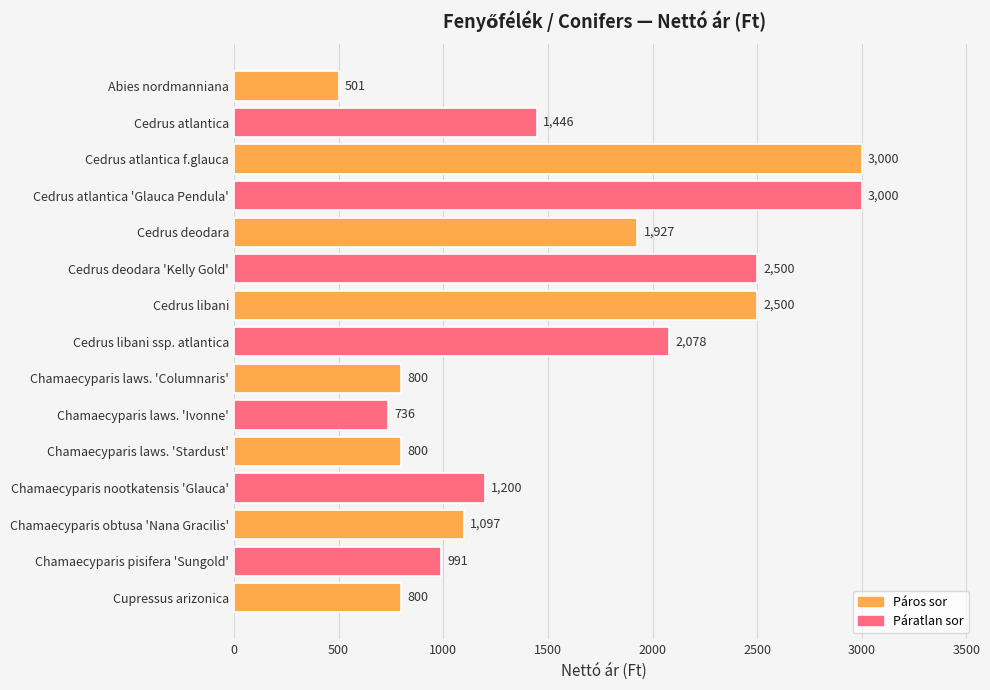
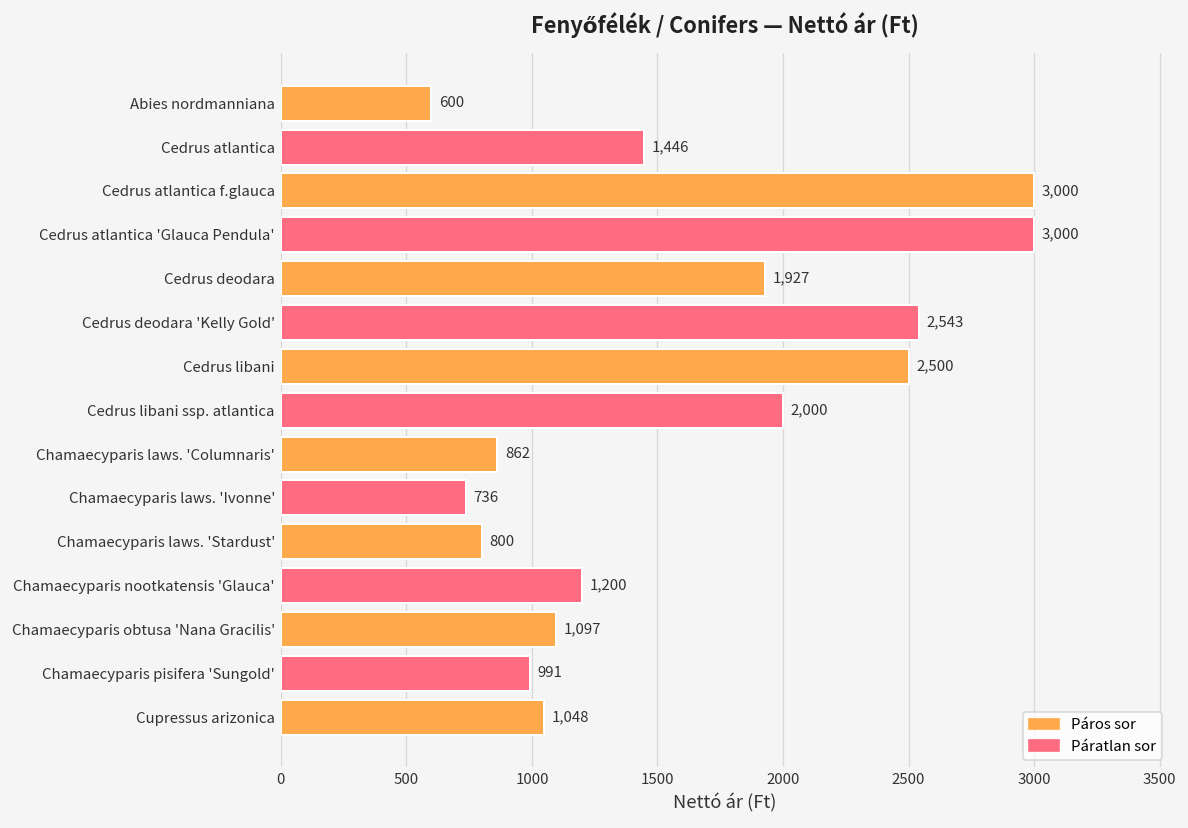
  {
-   "Abies nordmanniana": "501",
+   "Abies nordmanniana": "600",
    "Cedrus atlantica": "1,446",
    "Cedrus atlantica f.glauca": "3,000",
    "Cedrus atlantica 'Glauca Pendula'": "3,000",
    "Cedrus deodara": "1,927",
-   "Cedrus deodara 'Kelly Gold'": "2,500",
+   "Cedrus deodara 'Kelly Gold'": "2,543",
    "Cedrus libani": "2,500",
-   "Cedrus libani ssp. atlantica": "2,078",
-   "Chamaecyparis laws. 'Columnaris'": "800",
+   "Cedrus libani ssp. atlantica": "2,000",
+   "Chamaecyparis laws. 'Columnaris'": "862",
    "Chamaecyparis laws. 'Ivonne'": "736",
    "Chamaecyparis laws. 'Stardust'": "800",
    "Chamaecyparis nootkatensis 'Glauca'": "1,200",
    "Chamaecyparis obtusa 'Nana Gracilis'": "1,097",
    "Chamaecyparis pisifera 'Sungold'": "991",
-   "Cupressus arizonica": "800"
+   "Cupressus arizonica": "1,048"
  }
